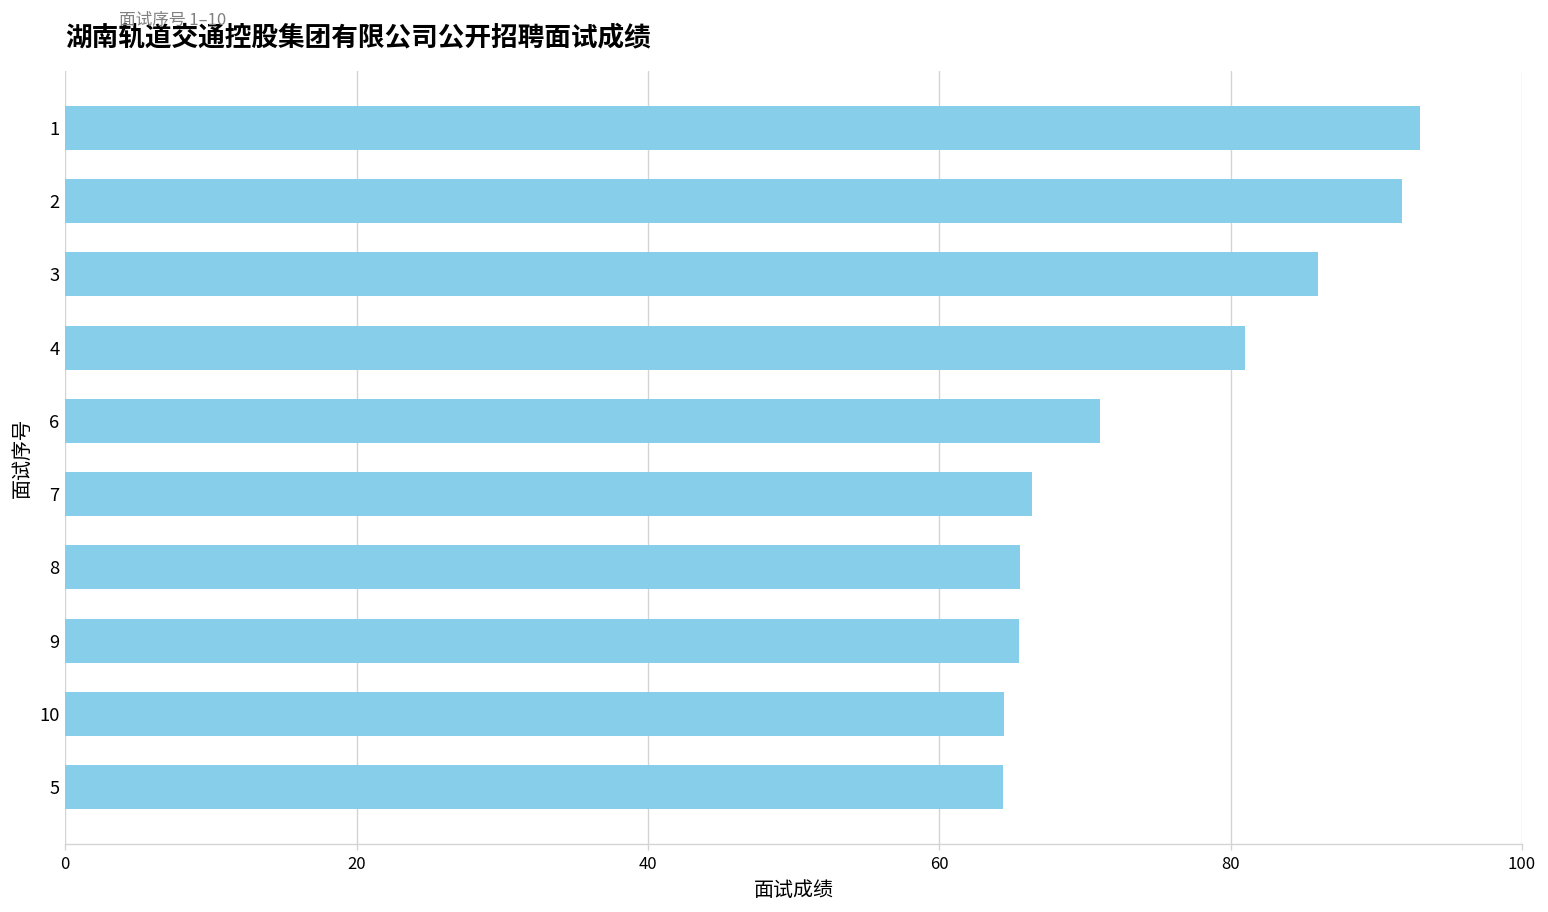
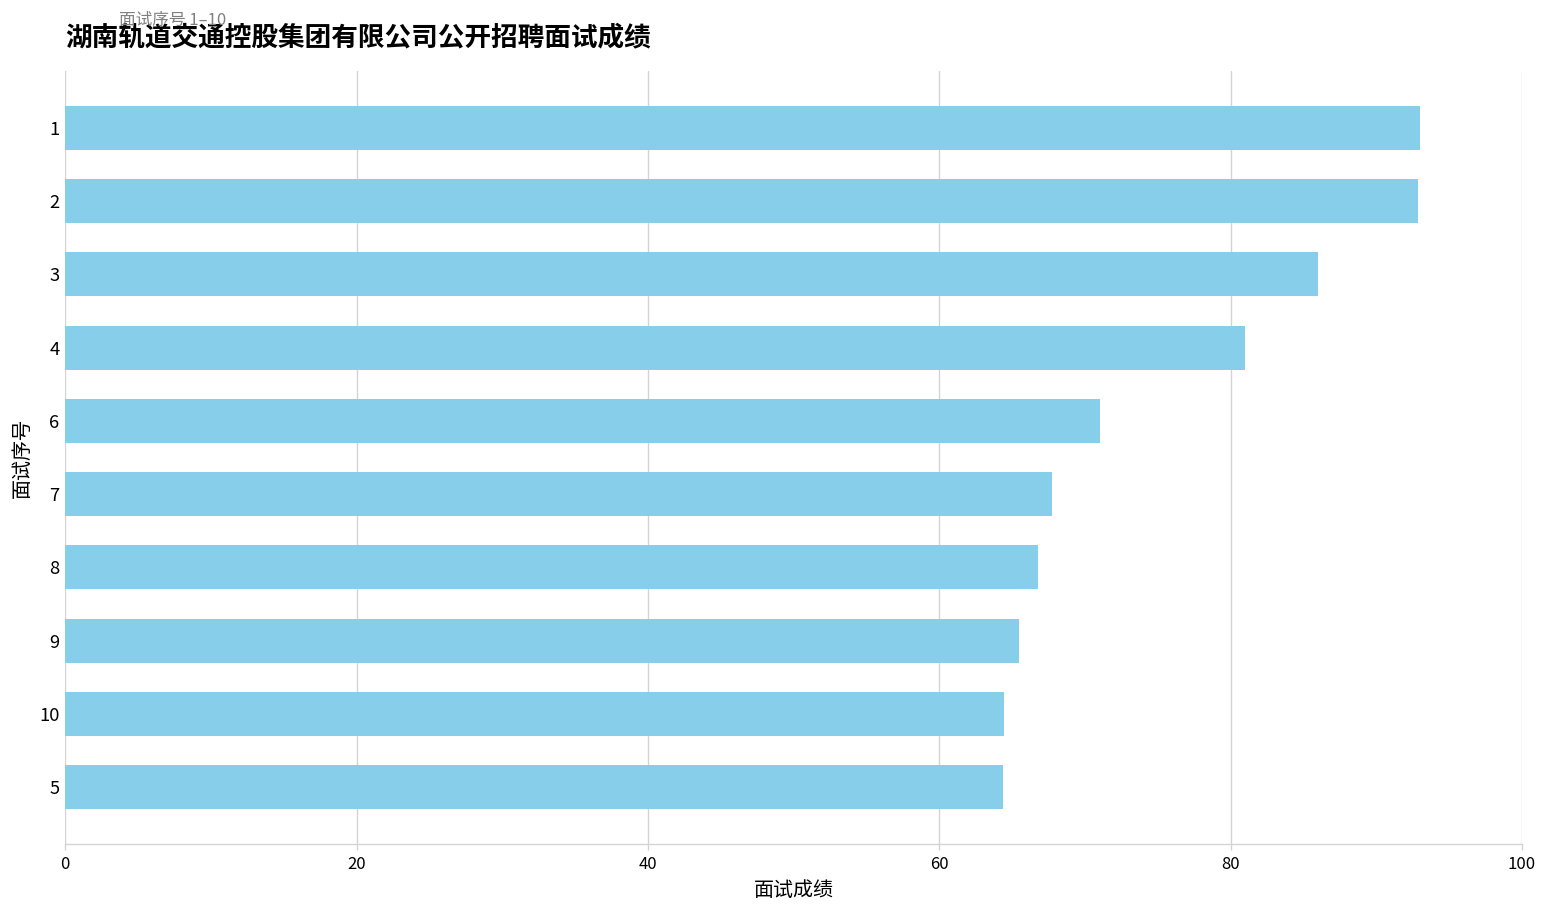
  {
    "1": 93.0,
-   "2": 91.8,
+   "2": 92.8,
    "3": 86.0,
    "4": 81.0,
    "6": 71.0,
-   "7": 66.3,
-   "8": 65.5,
+   "7": 67.8,
+   "8": 66.8,
    "9": 65.5,
    "10": 64.4,
    "5": 64.4
  }
